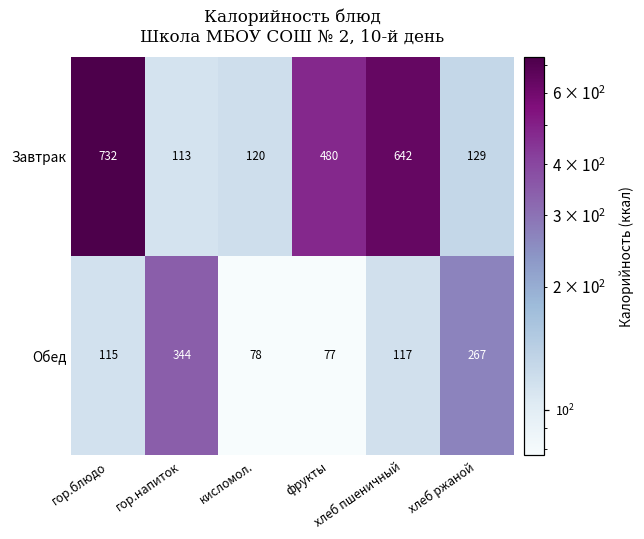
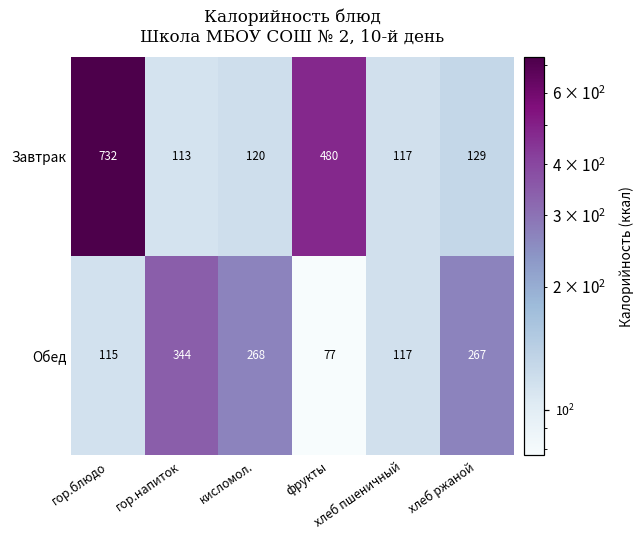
  {
    "Завтрак": {
      "гор.блюдо": 732,
      "гор.напиток": 113,
      "кисломол.": 120,
      "фрукты": 480,
-     "хлеб пшеничный": 642,
+     "хлеб пшеничный": 117,
      "хлеб ржаной": 129
    },
    "Обед": {
      "гор.блюдо": 115,
      "гор.напиток": 344,
-     "кисломол.": 78,
+     "кисломол.": 268,
      "фрукты": 77,
      "хлеб пшеничный": 117,
      "хлеб ржаной": 267
    }
  }
